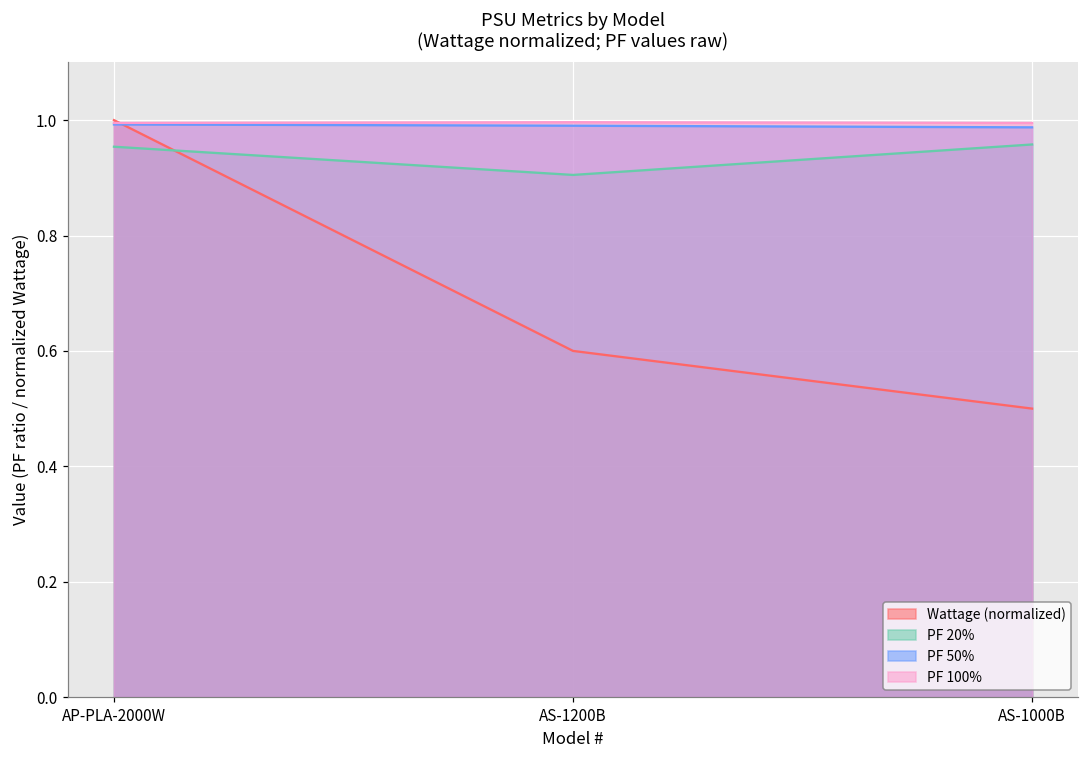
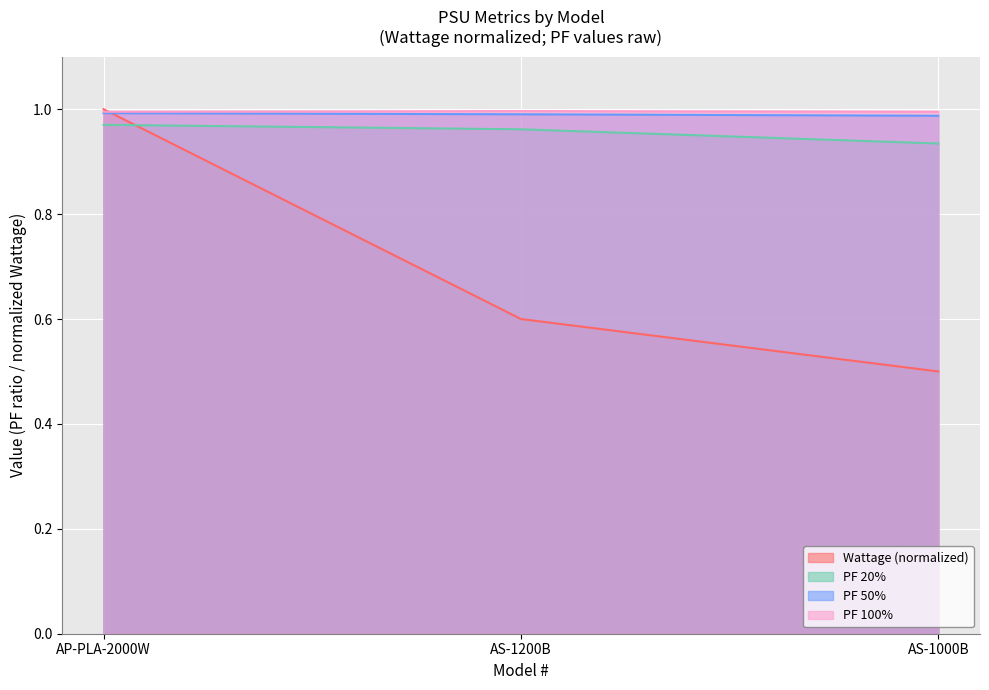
  {
    "Wattage (normalized)": {
      "AP-PLA-2000W": 1.00,
      "AS-1200B": 0.60,
      "AS-1000B": 0.50
    },
    "PF 20%": {
-     "AP-PLA-2000W": 0.95,
-     "AS-1200B": 0.91,
-     "AS-1000B": 0.96
+     "AP-PLA-2000W": 0.97,
+     "AS-1200B": 0.96,
+     "AS-1000B": 0.93
    },
    "PF 50%": {
      "AS-1200B": 0.99,
      "AS-1000B": 0.99
    },
    "PF 100%": {
      "AS-1200B": 1.00,
      "AS-1000B": 1.00
    }
  }
